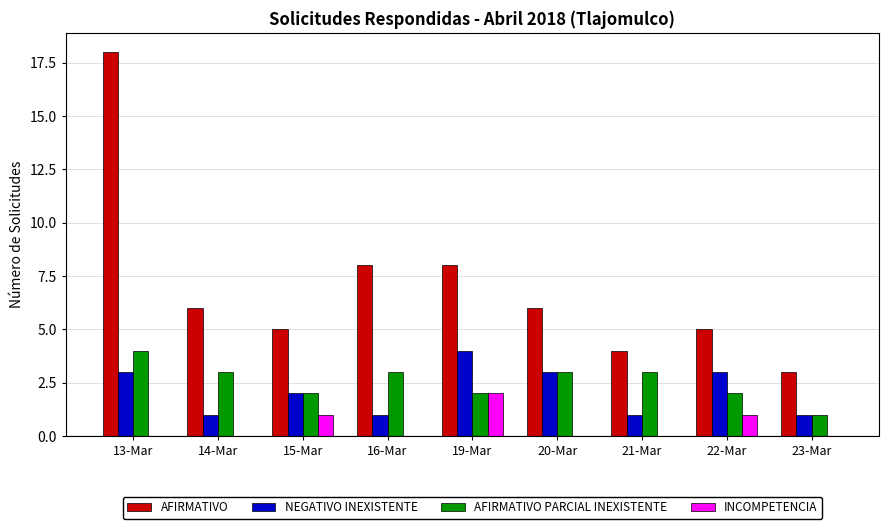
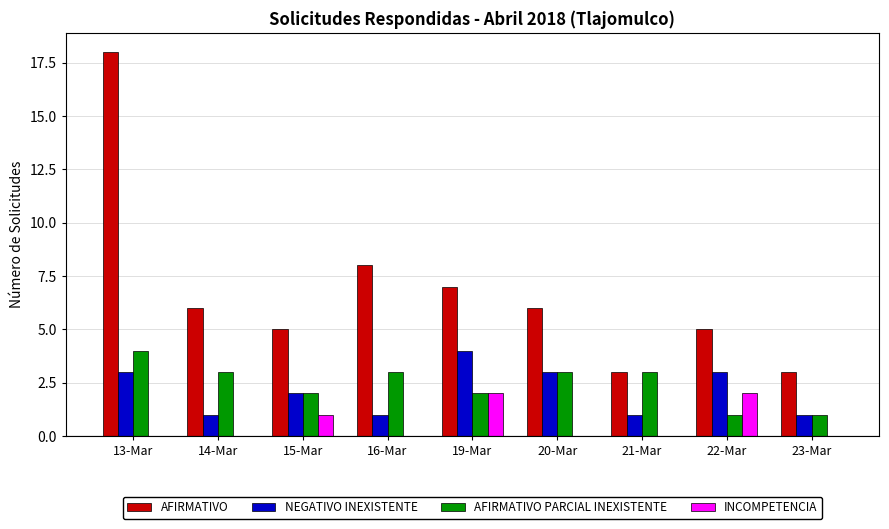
  {
    "AFIRMATIVO": {
      "13-Mar": 18,
      "14-Mar": 6,
      "15-Mar": 5,
      "16-Mar": 8,
-     "19-Mar": 8,
+     "19-Mar": 7,
      "20-Mar": 6,
-     "21-Mar": 4,
+     "21-Mar": 3,
      "22-Mar": 5,
      "23-Mar": 3
    },
    "NEGATIVO INEXISTENTE": {
      "13-Mar": 3,
      "14-Mar": 1,
      "15-Mar": 2,
      "16-Mar": 1,
      "19-Mar": 4,
      "20-Mar": 3,
      "21-Mar": 1,
      "22-Mar": 3,
      "23-Mar": 1
    },
    "AFIRMATIVO PARCIAL INEXISTENTE": {
      "13-Mar": 4,
      "14-Mar": 3,
      "15-Mar": 2,
      "16-Mar": 3,
      "19-Mar": 2,
      "20-Mar": 3,
      "21-Mar": 3,
-     "22-Mar": 2,
+     "22-Mar": 1,
      "23-Mar": 1
    },
    "INCOMPETENCIA": {
      "13-Mar": 0,
      "14-Mar": 0,
      "15-Mar": 1,
      "16-Mar": 0,
      "19-Mar": 2,
      "20-Mar": 0,
      "21-Mar": 0,
-     "22-Mar": 1,
+     "22-Mar": 2,
      "23-Mar": 0
    }
  }
